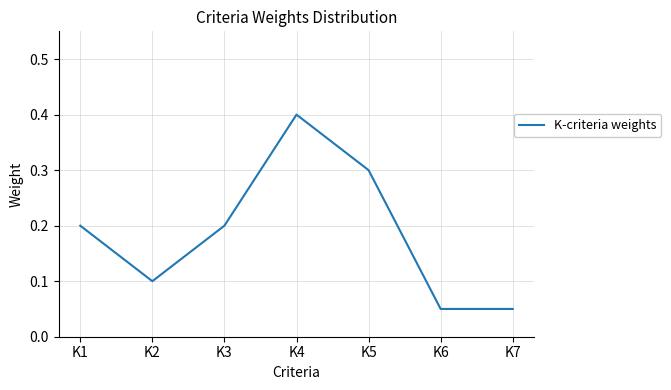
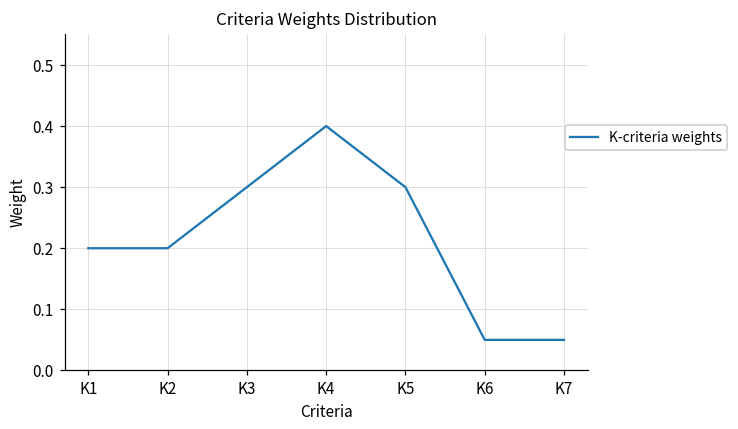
  {
    "K1": 0.2,
-   "K2": 0.1,
-   "K3": 0.2,
+   "K2": 0.2,
+   "K3": 0.3,
    "K4": 0.4,
    "K5": 0.3,
    "K6": 0.05,
    "K7": 0.05
  }
